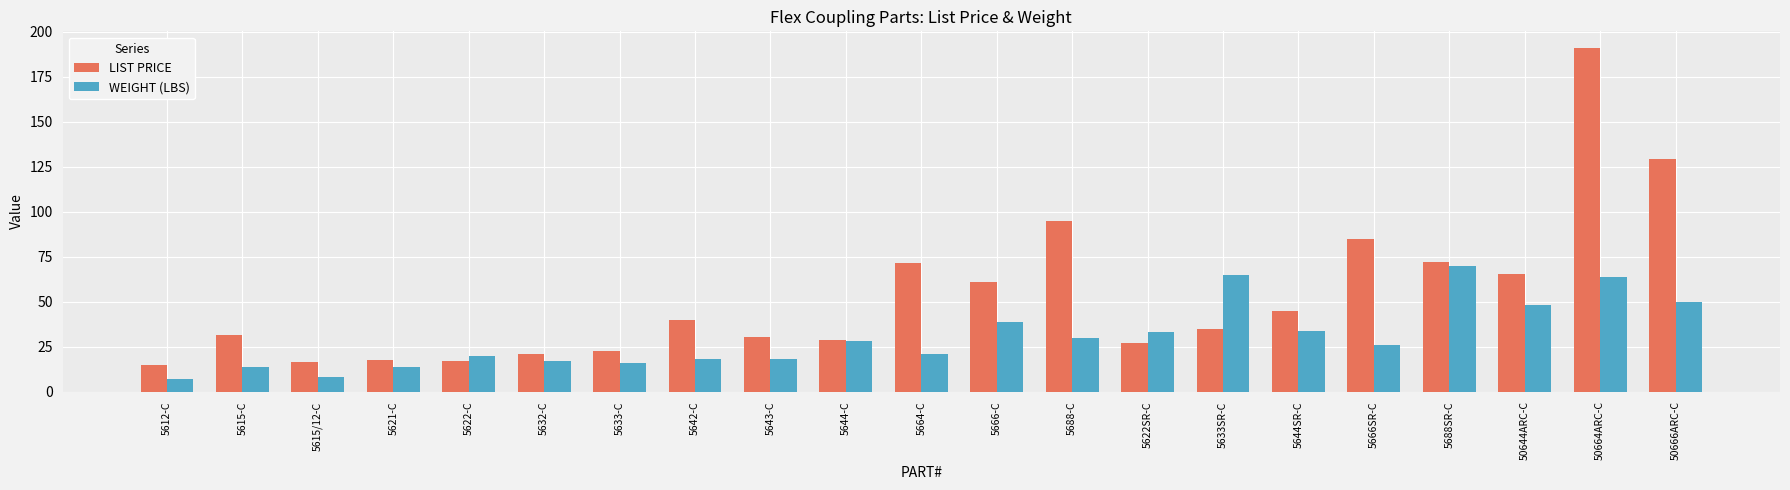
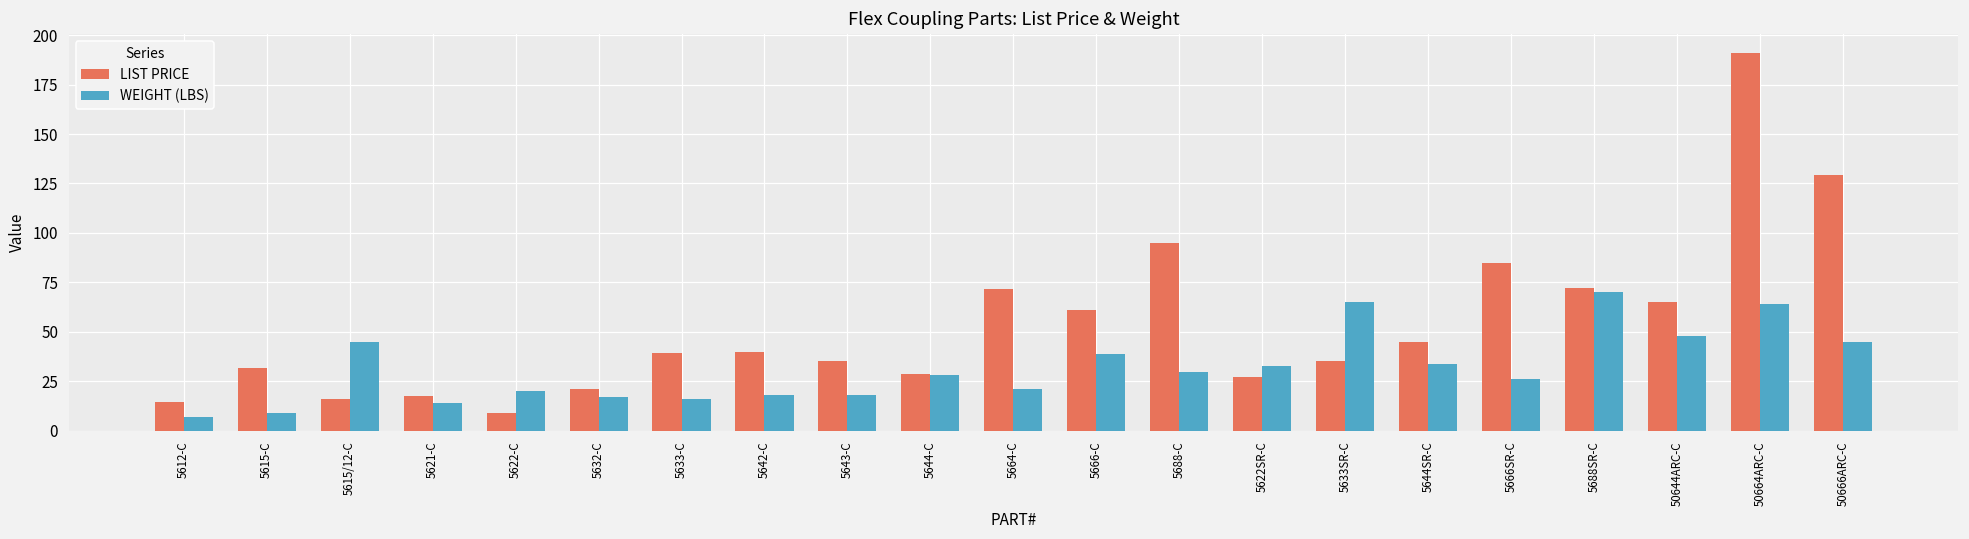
  {
    "LIST PRICE": {
      "5612-C": 15,
      "5615-C": 32,
      "5615/12-C": 16,
      "5621-C": 18,
-     "5622-C": 17,
+     "5622-C": 9,
      "5632-C": 21,
-     "5633-C": 23,
+     "5633-C": 40,
      "5642-C": 40,
-     "5643-C": 30,
+     "5643-C": 36,
      "5644-C": 29,
      "5664-C": 71,
      "5666-C": 61,
      "5688-C": 95,
      "5622SR-C": 27,
      "5633SR-C": 35,
      "5644SR-C": 45,
      "5666SR-C": 85,
      "5688SR-C": 72,
      "50644ARC-C": 65,
      "50664ARC-C": 191,
      "50666ARC-C": 130
    },
    "WEIGHT (LBS)": {
      "5612-C": 7,
-     "5615-C": 14,
-     "5615/12-C": 8,
+     "5615-C": 9,
+     "5615/12-C": 45,
      "5621-C": 14,
      "5622-C": 20,
      "5632-C": 17,
      "5633-C": 16,
      "5642-C": 18,
      "5643-C": 18,
      "5644-C": 28,
      "5664-C": 21,
      "5666-C": 39,
      "5688-C": 30,
      "5622SR-C": 33,
      "5633SR-C": 65,
      "5644SR-C": 34,
      "5666SR-C": 26,
      "5688SR-C": 70,
      "50644ARC-C": 48,
      "50664ARC-C": 64,
-     "50666ARC-C": 50
+     "50666ARC-C": 45
    }
  }
